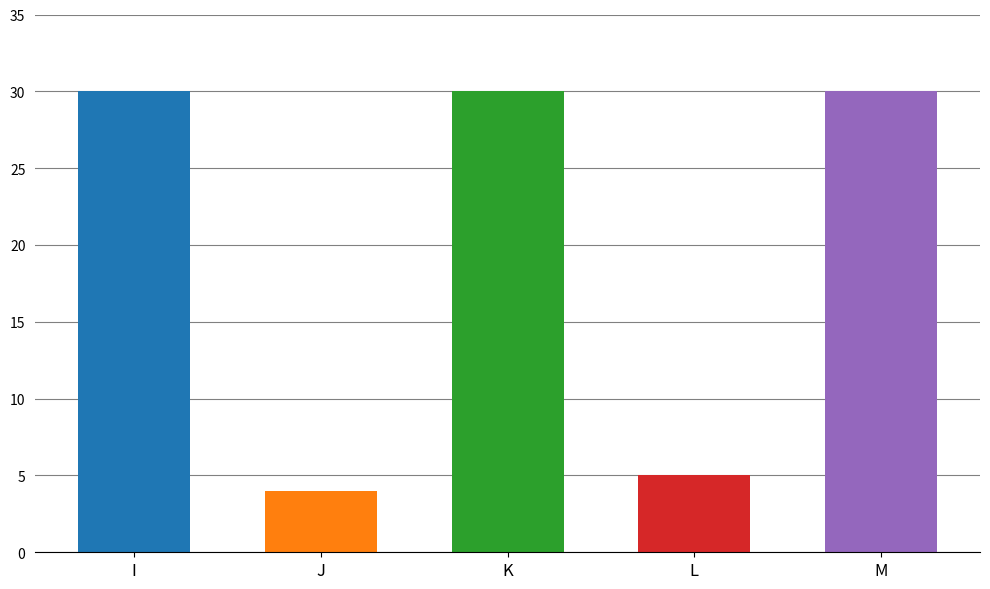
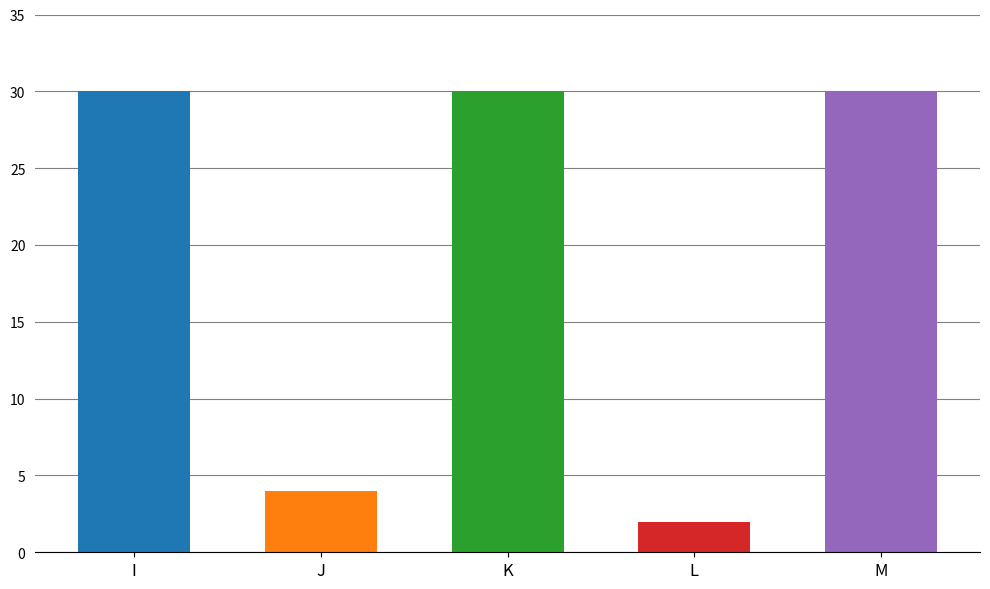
  {
    "I": 30,
    "J": 4,
    "K": 30,
-   "L": 5,
+   "L": 2,
    "M": 30
  }
